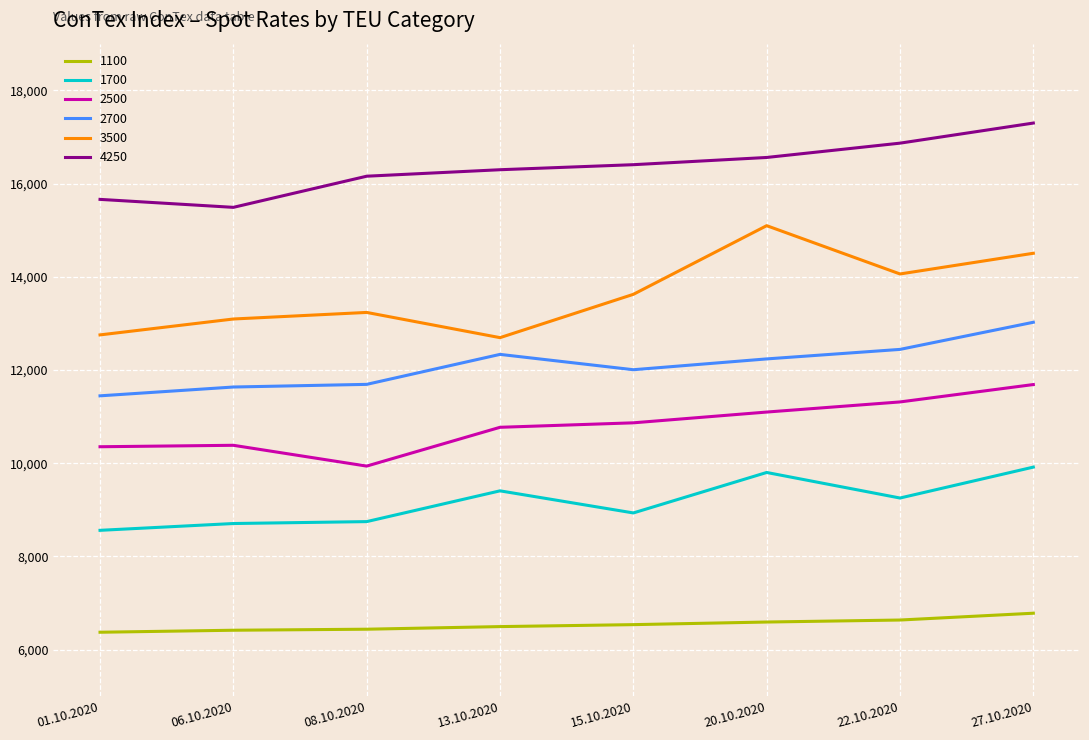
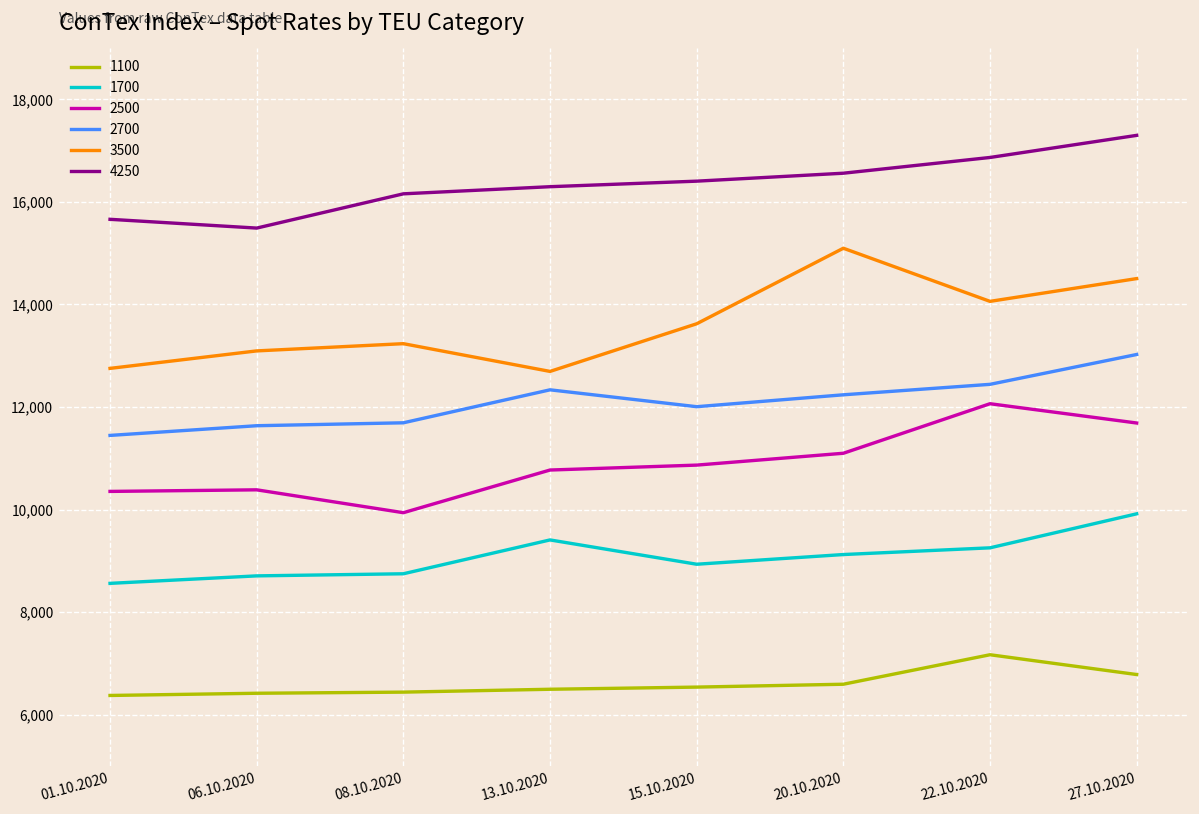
  {
    "1100": {
      "01.10.2020": "6,400",
      "06.10.2020": "6,400",
      "08.10.2020": "6,400",
      "13.10.2020": "6,500",
      "15.10.2020": "6,500",
      "20.10.2020": "6,600",
-     "22.10.2020": "6,600",
+     "22.10.2020": "7,200",
      "27.10.2020": "6,800"
    },
    "1700": {
      "01.10.2020": "8,600",
      "06.10.2020": "8,700",
      "08.10.2020": "8,700",
      "13.10.2020": "9,400",
      "15.10.2020": "8,900",
-     "20.10.2020": "9,800",
+     "20.10.2020": "9,100",
      "22.10.2020": "9,300",
      "27.10.2020": "9,900"
    },
    "2500": {
      "01.10.2020": "10,400",
      "06.10.2020": "10,400",
      "08.10.2020": "9,900",
      "13.10.2020": "10,800",
      "15.10.2020": "10,900",
      "20.10.2020": "11,100",
-     "22.10.2020": "11,300",
+     "22.10.2020": "12,100",
      "27.10.2020": "11,700"
    },
    "2700": {
      "01.10.2020": "11,400",
      "06.10.2020": "11,600",
      "08.10.2020": "11,700",
      "13.10.2020": "12,300",
      "15.10.2020": "12,000",
      "20.10.2020": "12,200",
      "22.10.2020": "12,400",
      "27.10.2020": "13,000"
    },
    "3500": {
      "01.10.2020": "12,800",
      "06.10.2020": "13,100",
      "08.10.2020": "13,200",
      "13.10.2020": "12,700",
      "15.10.2020": "13,600",
      "20.10.2020": "15,100",
      "22.10.2020": "14,100",
      "27.10.2020": "14,500"
    },
    "4250": {
      "01.10.2020": "15,700",
      "06.10.2020": "15,500",
      "08.10.2020": "16,200",
      "13.10.2020": "16,300",
      "15.10.2020": "16,400",
      "20.10.2020": "16,600",
      "22.10.2020": "16,900",
      "27.10.2020": "17,300"
    }
  }
